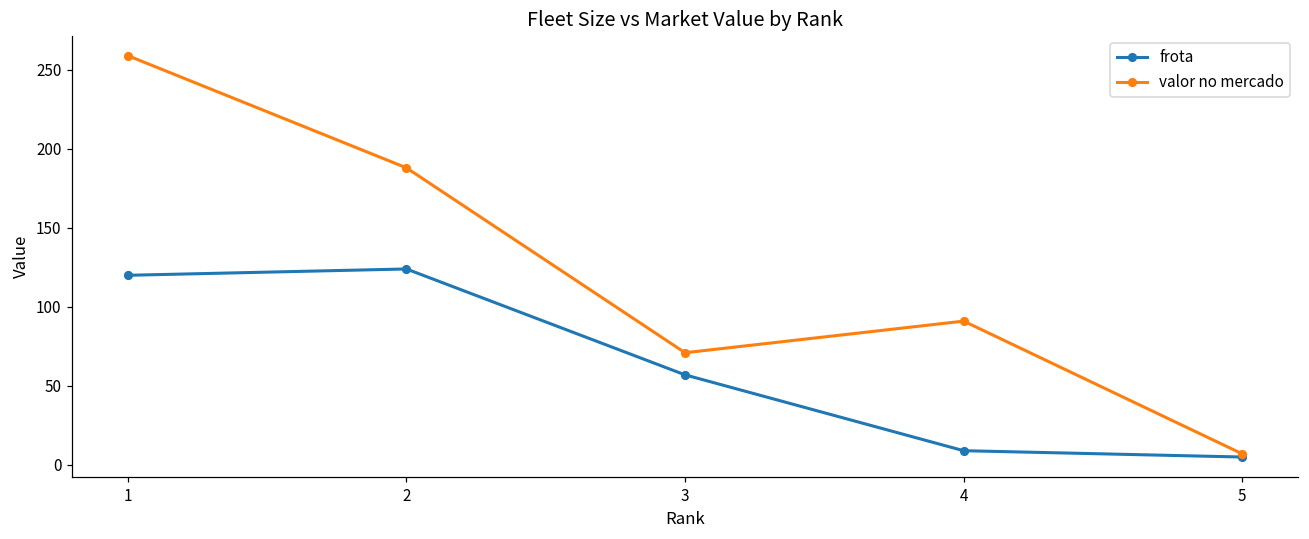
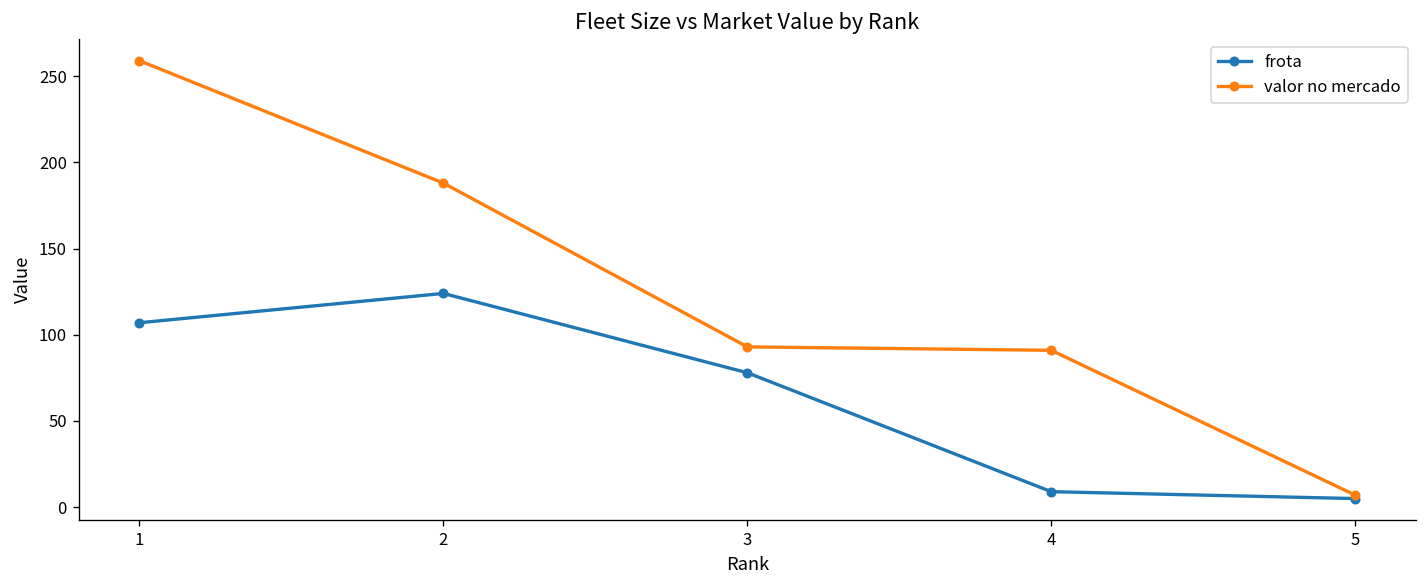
  {
    "frota": {
-     "1": 120,
+     "1": 107,
      "2": 124,
-     "3": 57,
+     "3": 78,
      "4": 9,
      "5": 5
    },
    "valor no mercado": {
      "1": 259,
      "2": 188,
-     "3": 71,
+     "3": 93,
      "4": 91,
      "5": 7
    }
  }
